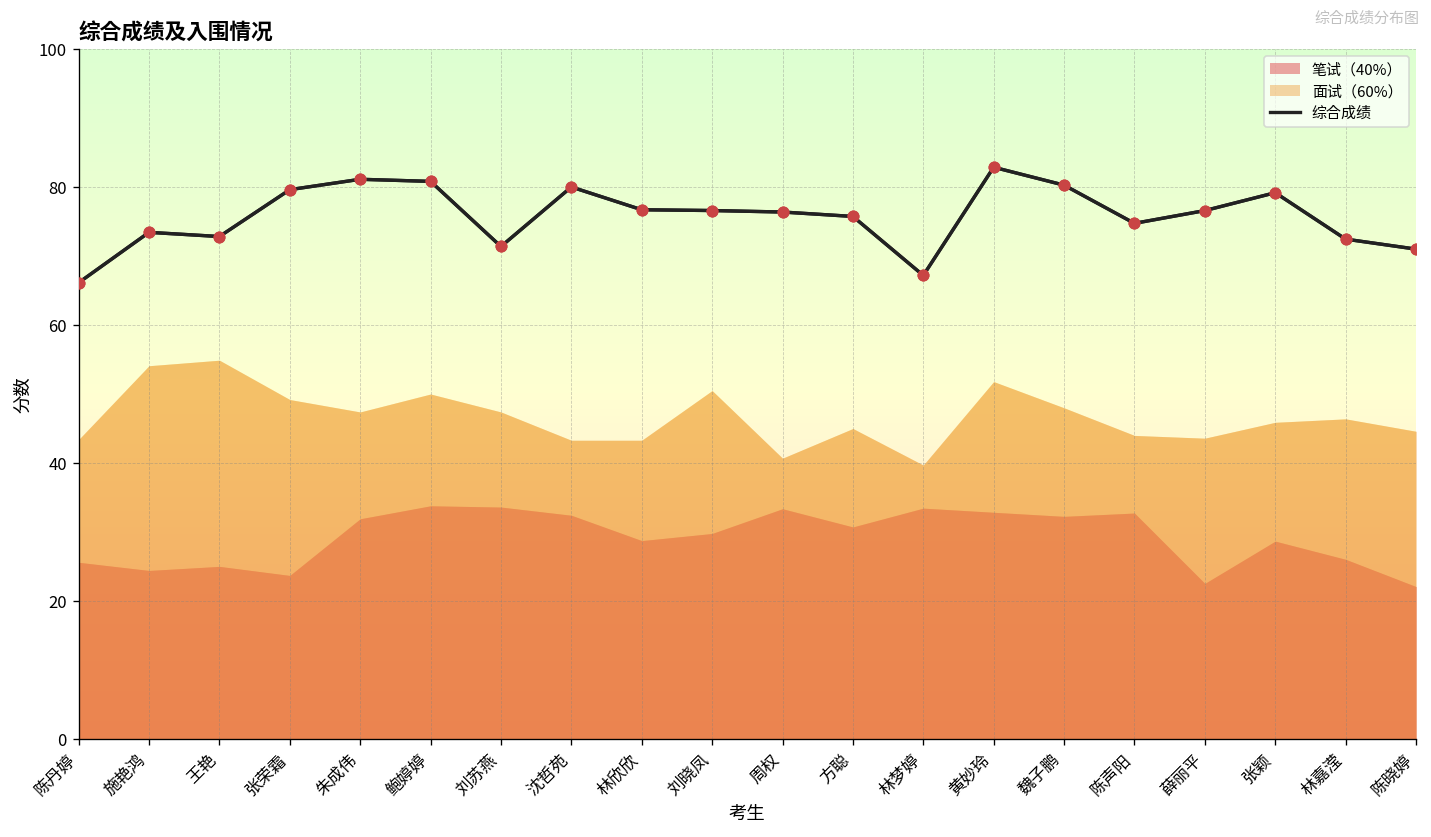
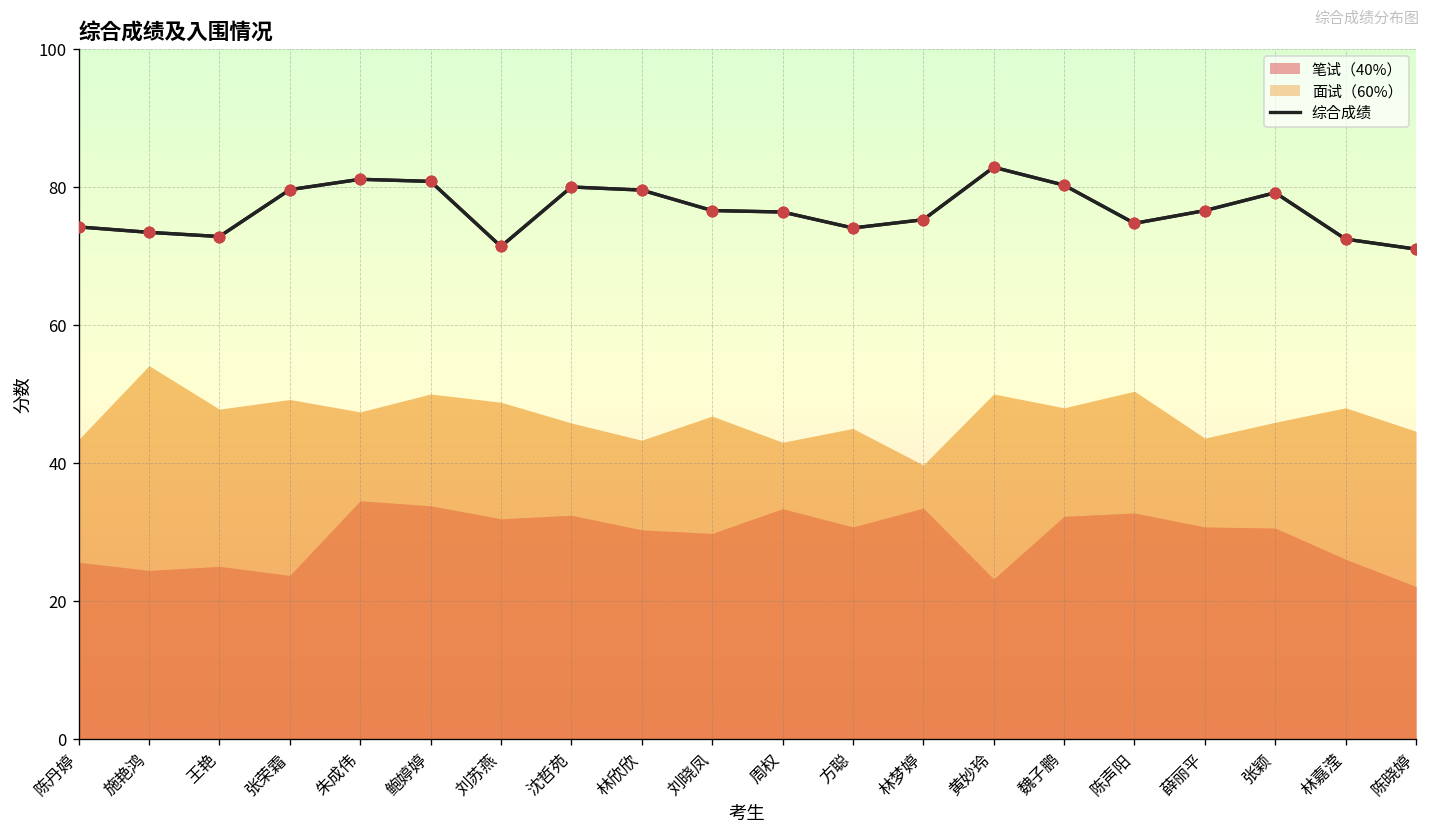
  {
    "综合成绩": {
-     "陈丹婷": 66,
+     "陈丹婷": 74,
      "施艳鸿": 73,
      "王艳": 73,
      "张荣霜": 80,
      "朱成伟": 81,
      "鲍婷婷": 81,
      "刘苏燕": 71,
      "沈哲苑": 80,
-     "林欣欣": 77,
+     "林欣欣": 80,
      "刘晓凤": 77,
      "周权": 76,
-     "方聪": 76,
-     "林梦婷": 67,
+     "方聪": 74,
+     "林梦婷": 75,
      "黄妙玲": 83,
      "魏子鹏": 80,
      "陈声阳": 75,
      "薛丽平": 77,
      "张颖": 79,
      "林嘉滢": 72,
      "陈晓婷": 71
    },
    "笔试（40%）": {
      "陈丹婷": 26,
      "施艳鸿": 24,
      "王艳": 25,
      "张荣霜": 24,
-     "朱成伟": 32,
+     "朱成伟": 35,
      "鲍婷婷": 34,
-     "刘苏燕": 34,
+     "刘苏燕": 32,
      "沈哲苑": 32,
-     "林欣欣": 29,
+     "林欣欣": 30,
      "刘晓凤": 30,
      "周权": 33,
      "方聪": 31,
      "林梦婷": 33,
-     "黄妙玲": 33,
+     "黄妙玲": 23,
      "魏子鹏": 32,
      "陈声阳": 33,
-     "薛丽平": 23,
-     "张颖": 29,
+     "薛丽平": 31,
+     "张颖": 31,
      "林嘉滢": 26,
      "陈晓婷": 22
    },
    "面试（60%）": {
      "陈丹婷": 43,
      "施艳鸿": 54,
-     "王艳": 55,
+     "王艳": 48,
      "张荣霜": 49,
      "朱成伟": 47,
      "鲍婷婷": 50,
-     "刘苏燕": 47,
-     "沈哲苑": 43,
+     "刘苏燕": 49,
+     "沈哲苑": 46,
      "林欣欣": 43,
-     "刘晓凤": 51,
-     "周权": 41,
+     "刘晓凤": 47,
+     "周权": 43,
      "方聪": 45,
      "林梦婷": 40,
-     "黄妙玲": 52,
+     "黄妙玲": 50,
      "魏子鹏": 48,
-     "陈声阳": 44,
+     "陈声阳": 50,
      "薛丽平": 44,
      "张颖": 46,
-     "林嘉滢": 46,
+     "林嘉滢": 48,
      "陈晓婷": 45
    }
  }
